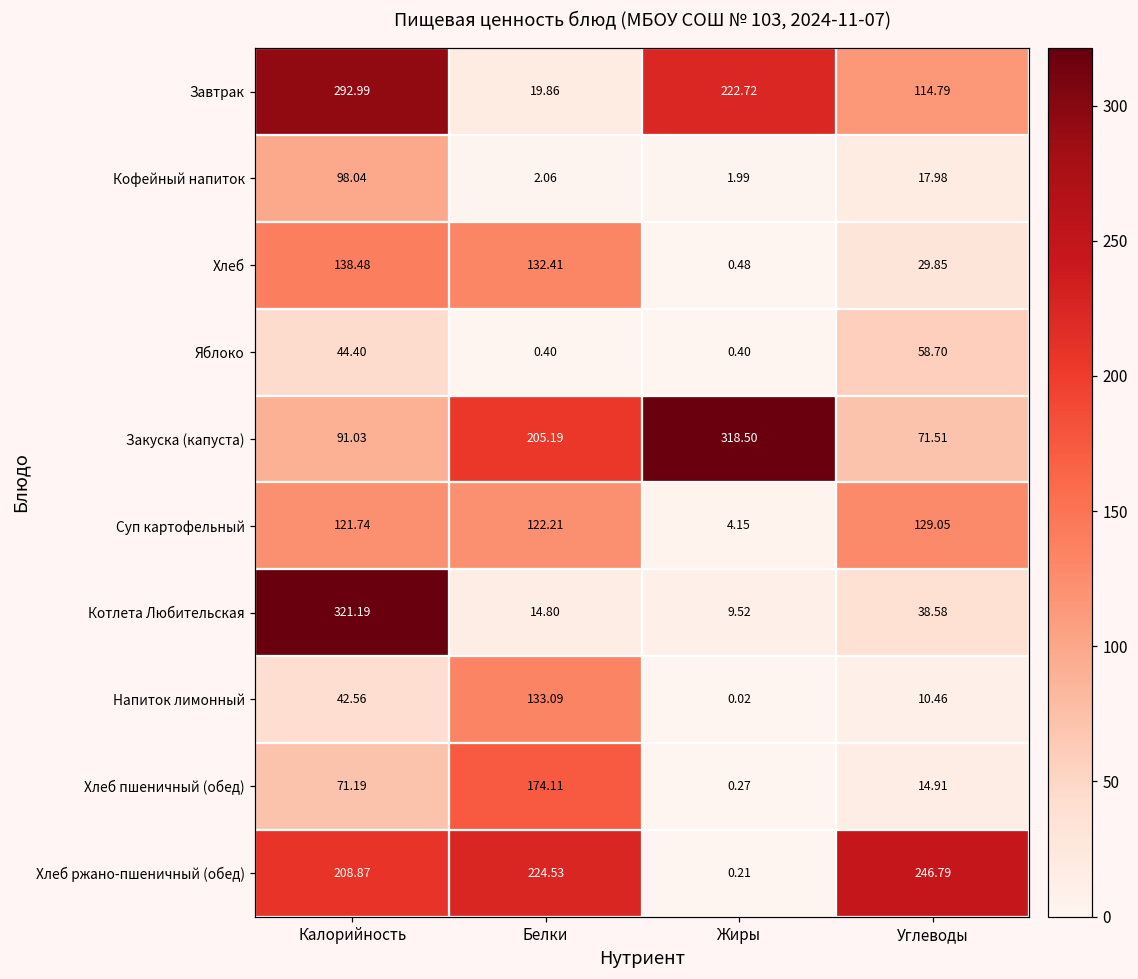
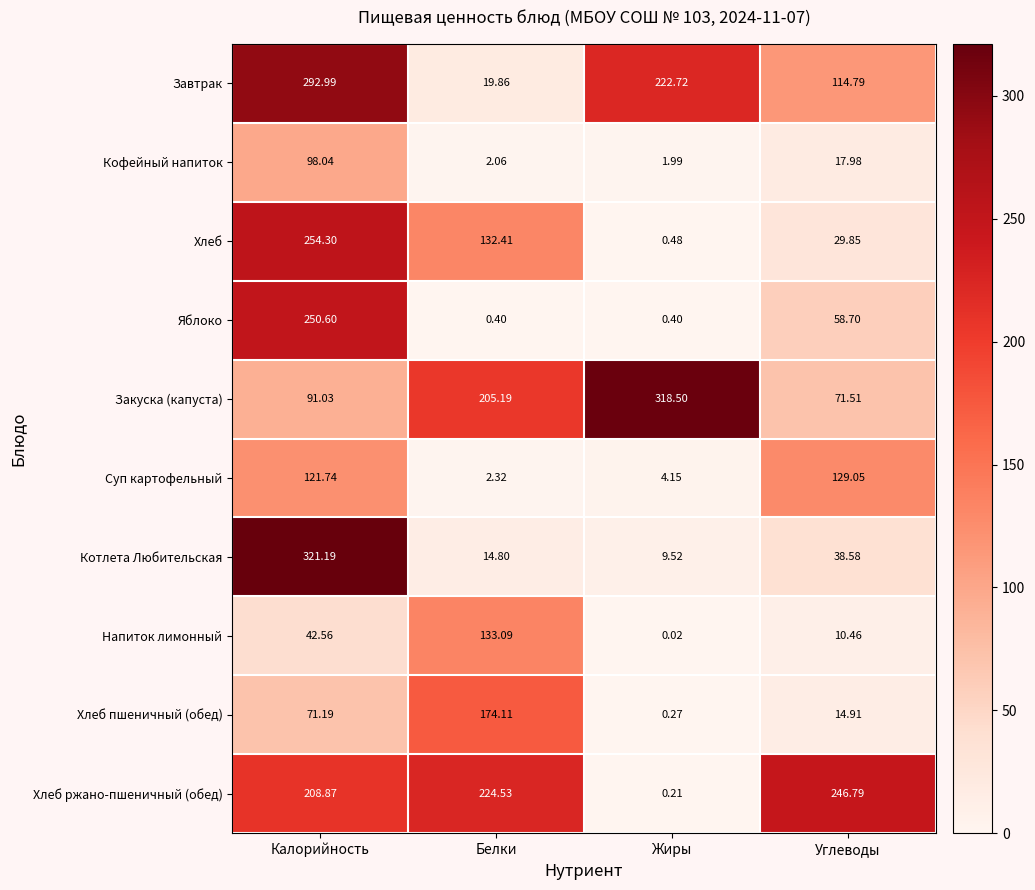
  {
    "Завтрак": {
      "Калорийность": 292.99,
      "Белки": 19.86,
      "Жиры": 222.72,
      "Углеводы": 114.79
    },
    "Кофейный напиток": {
      "Калорийность": 98.04,
      "Белки": 2.06,
      "Жиры": 1.99,
      "Углеводы": 17.98
    },
    "Хлеб": {
-     "Калорийность": 138.48,
+     "Калорийность": 254.30,
      "Белки": 132.41,
      "Жиры": 0.48,
      "Углеводы": 29.85
    },
    "Яблоко": {
-     "Калорийность": 44.40,
+     "Калорийность": 250.60,
      "Белки": 0.40,
      "Жиры": 0.40,
      "Углеводы": 58.70
    },
    "Закуска (капуста)": {
      "Калорийность": 91.03,
      "Белки": 205.19,
      "Жиры": 318.50,
      "Углеводы": 71.51
    },
    "Суп картофельный": {
      "Калорийность": 121.74,
-     "Белки": 122.21,
+     "Белки": 2.32,
      "Жиры": 4.15,
      "Углеводы": 129.05
    },
    "Котлета Любительская": {
      "Калорийность": 321.19,
      "Белки": 14.80,
      "Жиры": 9.52,
      "Углеводы": 38.58
    },
    "Напиток лимонный": {
      "Калорийность": 42.56,
      "Белки": 133.09,
      "Жиры": 0.02,
      "Углеводы": 10.46
    },
    "Хлеб пшеничный (обед)": {
      "Калорийность": 71.19,
      "Белки": 174.11,
      "Жиры": 0.27,
      "Углеводы": 14.91
    },
    "Хлеб ржано-пшеничный (обед)": {
      "Калорийность": 208.87,
      "Белки": 224.53,
      "Жиры": 0.21,
      "Углеводы": 246.79
    }
  }
